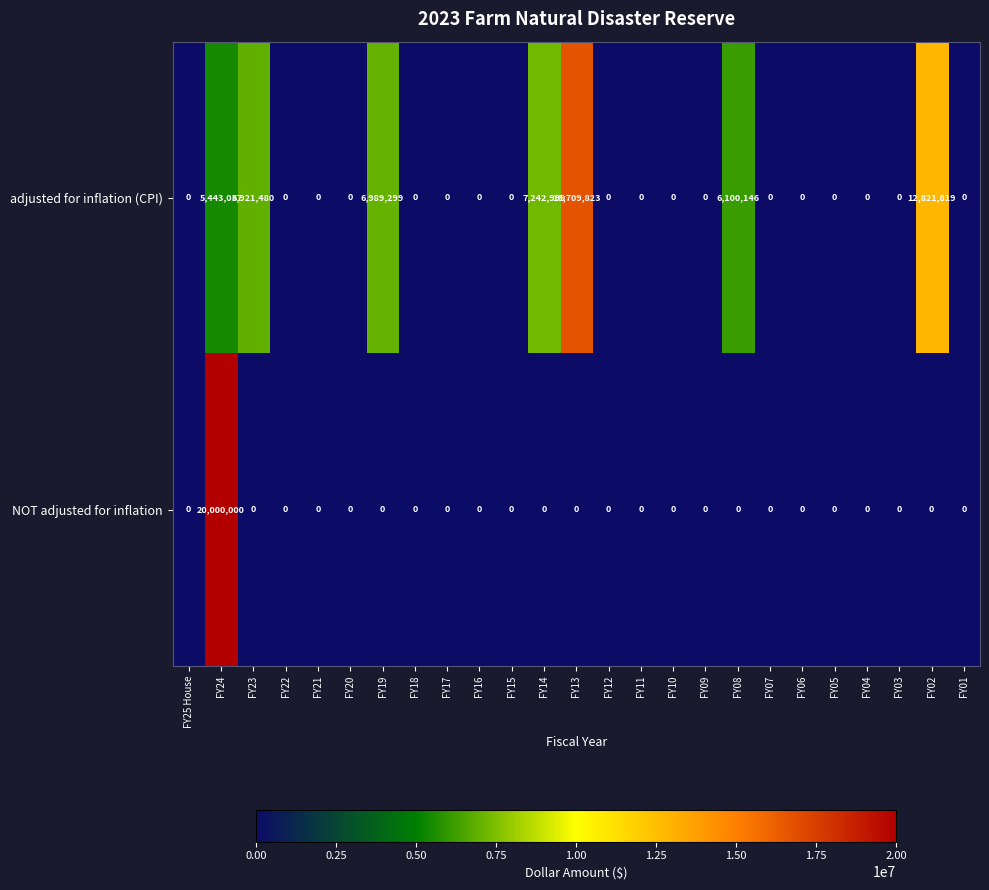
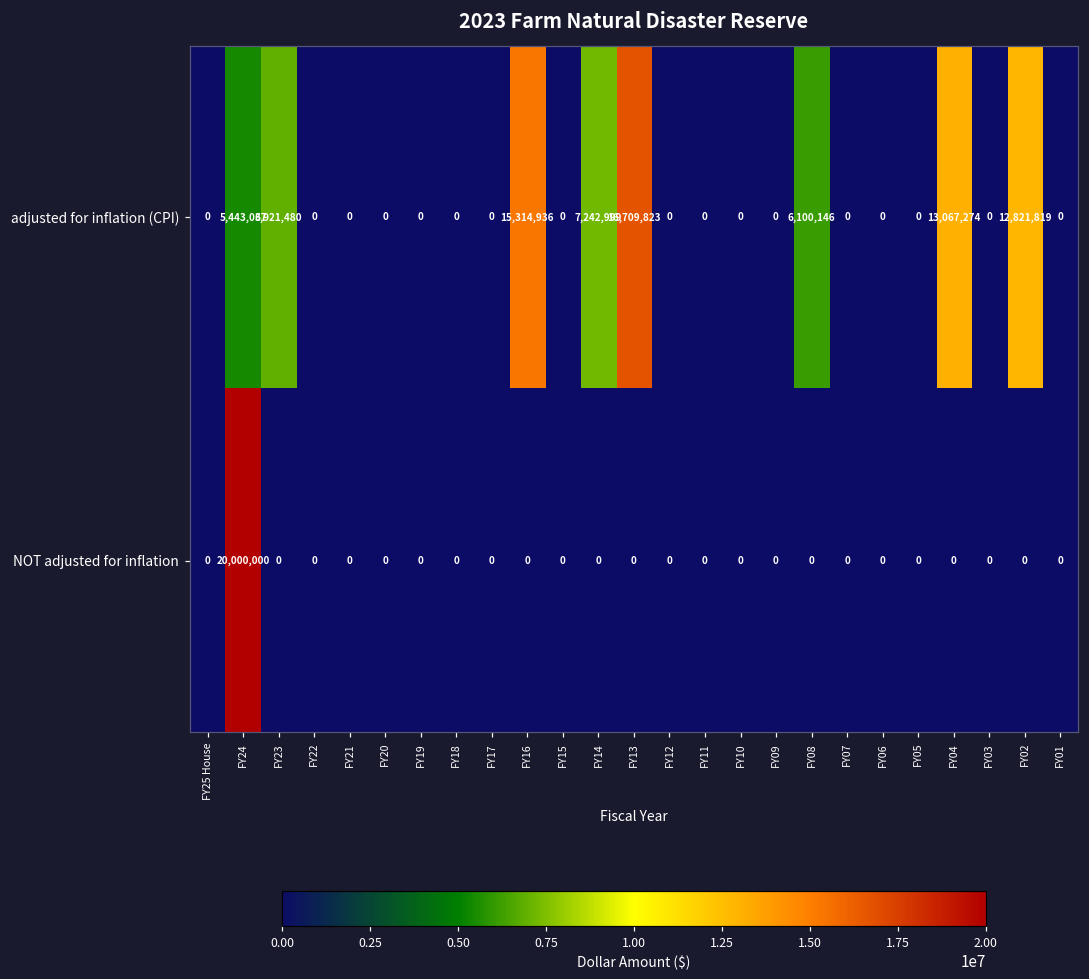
  {
    "adjusted for inflation (CPI)": {
      "FY25 House": "0",
      "FY22": "0",
      "FY21": "0",
      "FY20": "0",
-     "FY19": "6,989,299",
+     "FY19": "0",
      "FY18": "0",
      "FY17": "0",
-     "FY16": "0",
+     "FY16": "15,314,936",
      "FY15": "0",
      "FY12": "0",
      "FY11": "0",
      "FY10": "0",
      "FY09": "0",
      "FY08": "6,100,146",
      "FY07": "0",
      "FY06": "0",
      "FY05": "0",
-     "FY04": "0",
+     "FY04": "13,067,274",
      "FY03": "0",
      "FY02": "12,821,819",
      "FY01": "0"
    },
    "NOT adjusted for inflation": {
      "FY25 House": "0",
      "FY24": "20,000,000",
      "FY23": "0",
      "FY22": "0",
      "FY21": "0",
      "FY20": "0",
      "FY19": "0",
      "FY18": "0",
      "FY17": "0",
      "FY16": "0",
      "FY15": "0",
      "FY14": "0",
      "FY13": "0",
      "FY12": "0",
      "FY11": "0",
      "FY10": "0",
      "FY09": "0",
      "FY08": "0",
      "FY07": "0",
      "FY06": "0",
      "FY05": "0",
      "FY04": "0",
      "FY03": "0",
      "FY02": "0",
      "FY01": "0"
    }
  }
